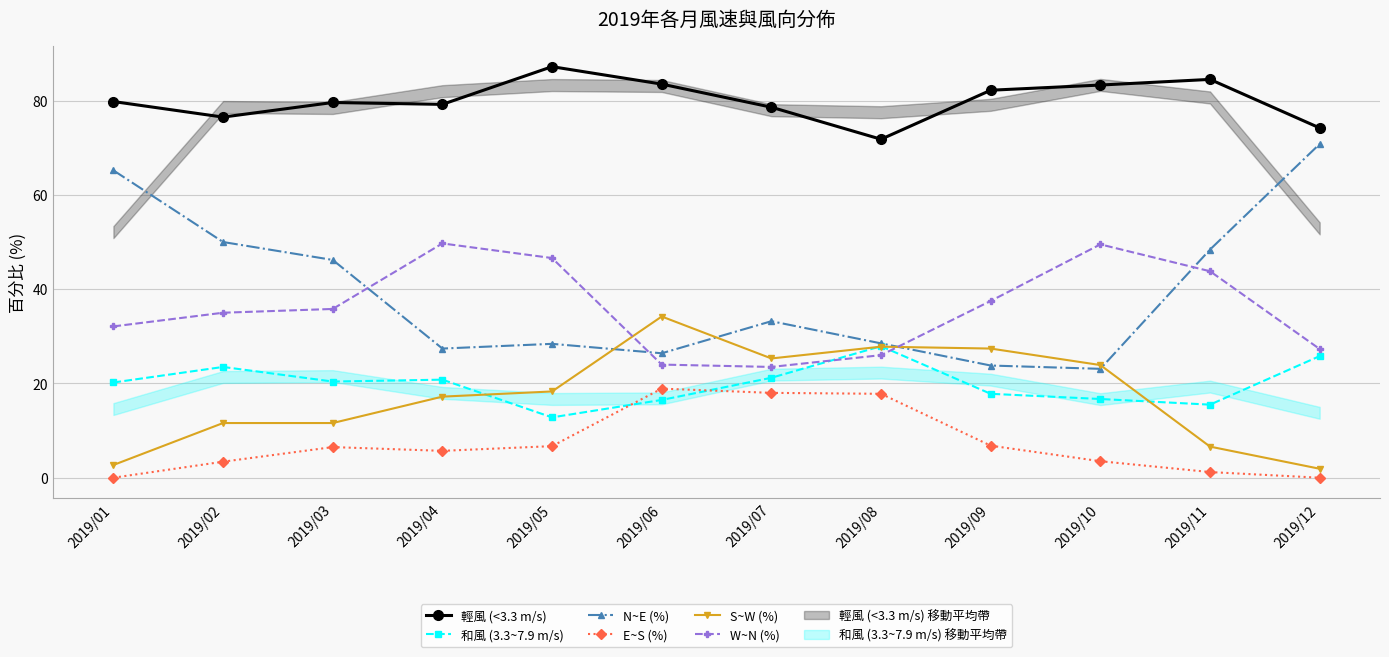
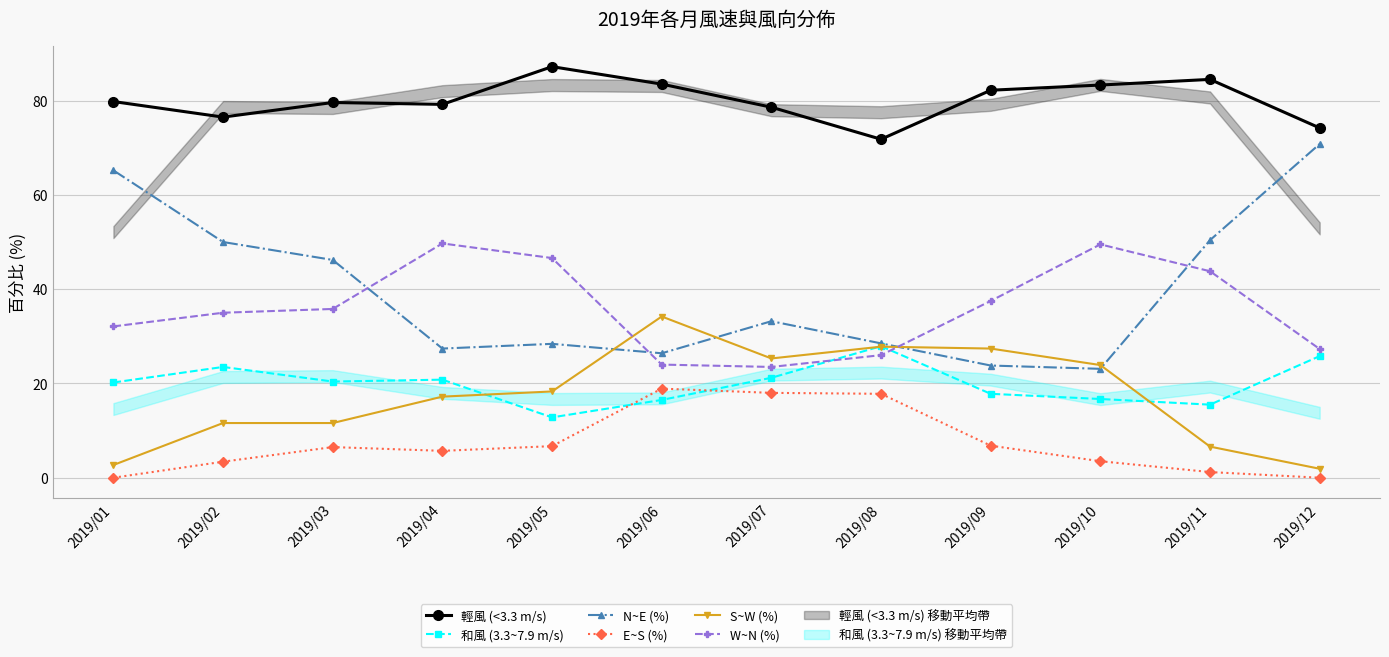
  {
    "N~E (%)": {
      "2019/01": 65,
      "2019/02": 50,
      "2019/03": 46,
      "2019/04": 27,
      "2019/05": 28,
      "2019/06": 26,
      "2019/07": 33,
      "2019/08": 29,
      "2019/09": 24,
      "2019/10": 23,
-     "2019/11": 48,
+     "2019/11": 50,
      "2019/12": 71
    },
    "E~S (%)": {
      "2019/01": 0,
      "2019/02": 3,
      "2019/03": 7,
      "2019/04": 6,
      "2019/05": 7,
      "2019/06": 19,
      "2019/07": 18,
      "2019/08": 18,
      "2019/09": 7,
      "2019/10": 4,
      "2019/11": 1,
      "2019/12": 0
    },
    "S~W (%)": {
      "2019/01": 3,
      "2019/02": 12,
      "2019/03": 12,
      "2019/04": 17,
      "2019/06": 34,
      "2019/07": 25,
      "2019/09": 27,
      "2019/10": 24,
      "2019/11": 7,
      "2019/12": 2
    },
    "W~N (%)": {
      "2019/01": 32,
      "2019/02": 35,
      "2019/03": 36,
      "2019/04": 50,
      "2019/05": 47,
      "2019/06": 24,
      "2019/08": 26,
      "2019/09": 38,
      "2019/10": 50,
      "2019/11": 44,
      "2019/12": 27
    }
  }
